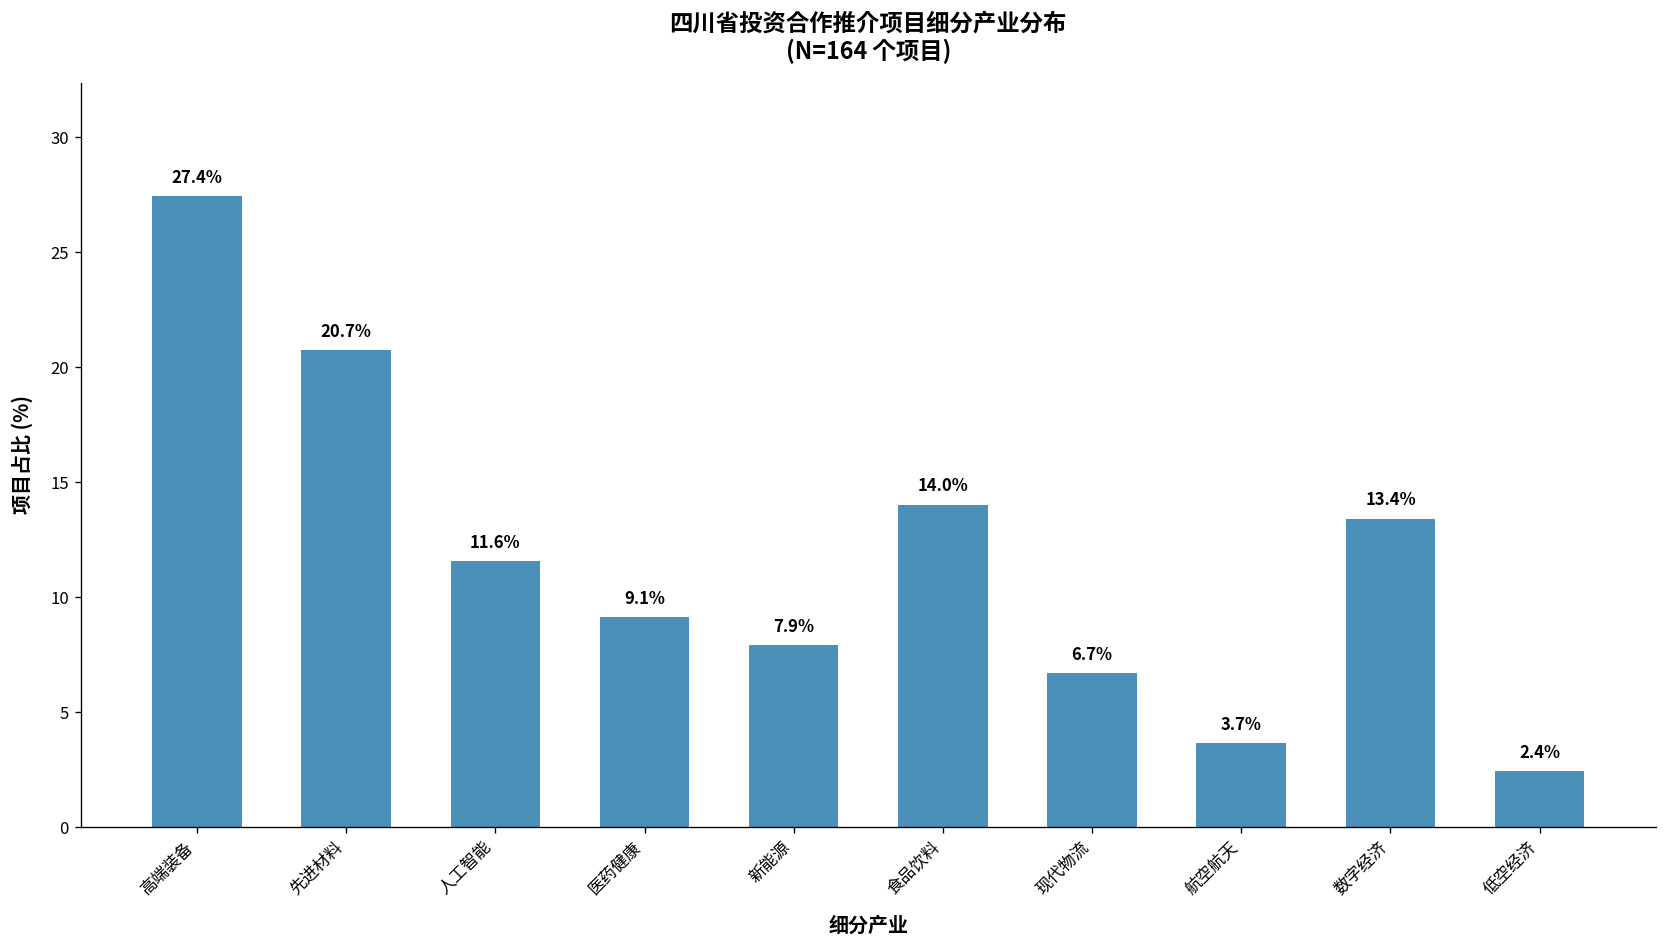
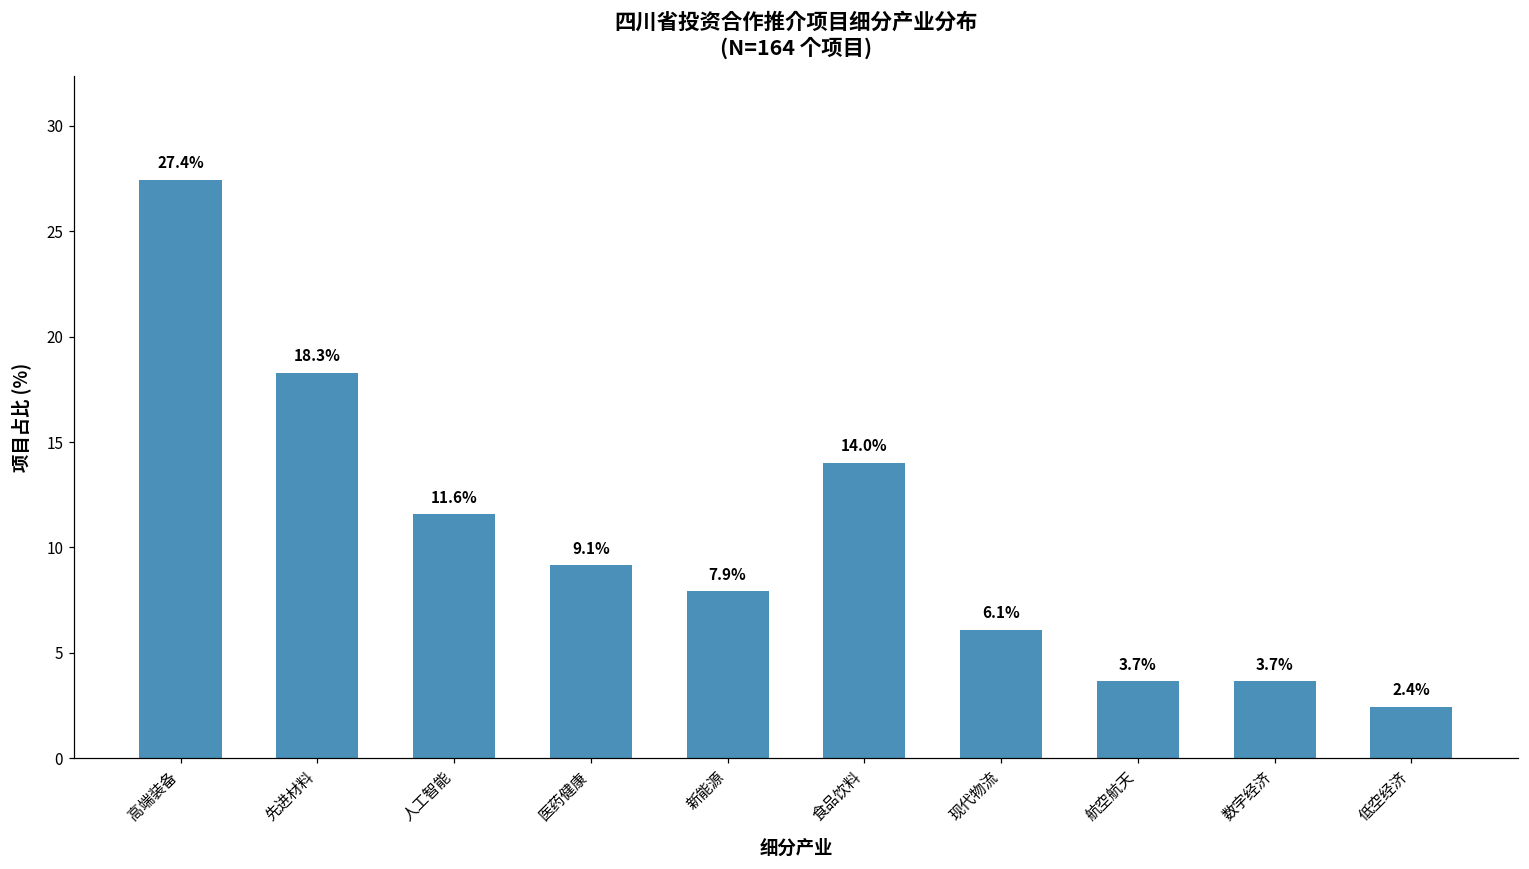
  {
    "高端装备": "27.4%",
-   "先进材料": "20.7%",
+   "先进材料": "18.3%",
    "人工智能": "11.6%",
    "医药健康": "9.1%",
    "新能源": "7.9%",
    "食品饮料": "14.0%",
-   "现代物流": "6.7%",
+   "现代物流": "6.1%",
    "航空航天": "3.7%",
-   "数字经济": "13.4%",
+   "数字经济": "3.7%",
    "低空经济": "2.4%"
  }
